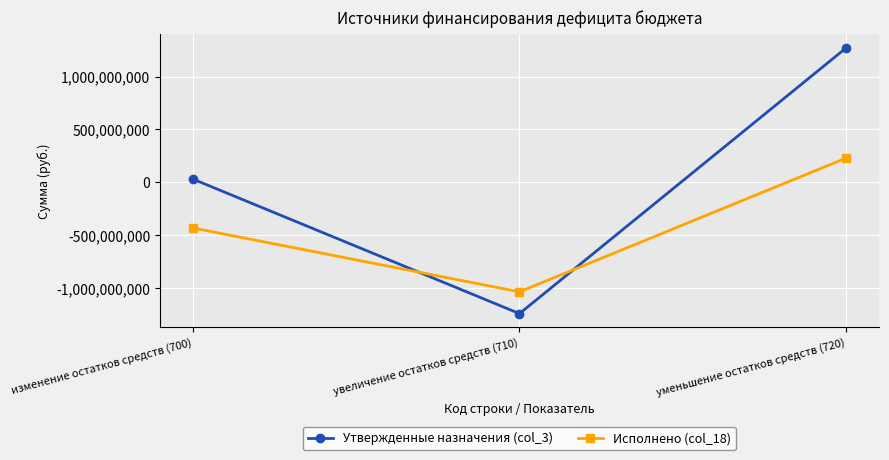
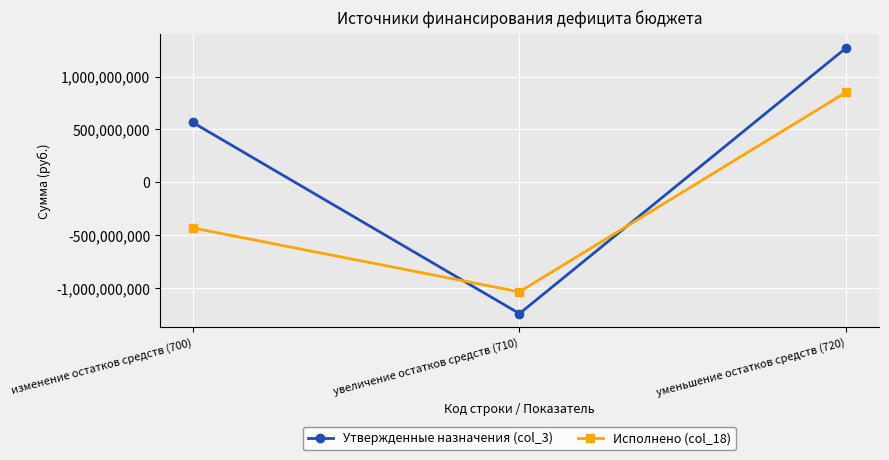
  {
    "Утвержденные назначения (col_3)": {
-     "изменение остатков средств (700)": "30,000,000",
+     "изменение остатков средств (700)": "570,000,000",
      "увеличение остатков средств (710)": "-1,240,000,000",
      "уменьшение остатков средств (720)": "1,270,000,000"
    },
    "Исполнено (col_18)": {
      "изменение остатков средств (700)": "-430,000,000",
      "увеличение остатков средств (710)": "-1,030,000,000",
-     "уменьшение остатков средств (720)": "230,000,000"
+     "уменьшение остатков средств (720)": "850,000,000"
    }
  }
